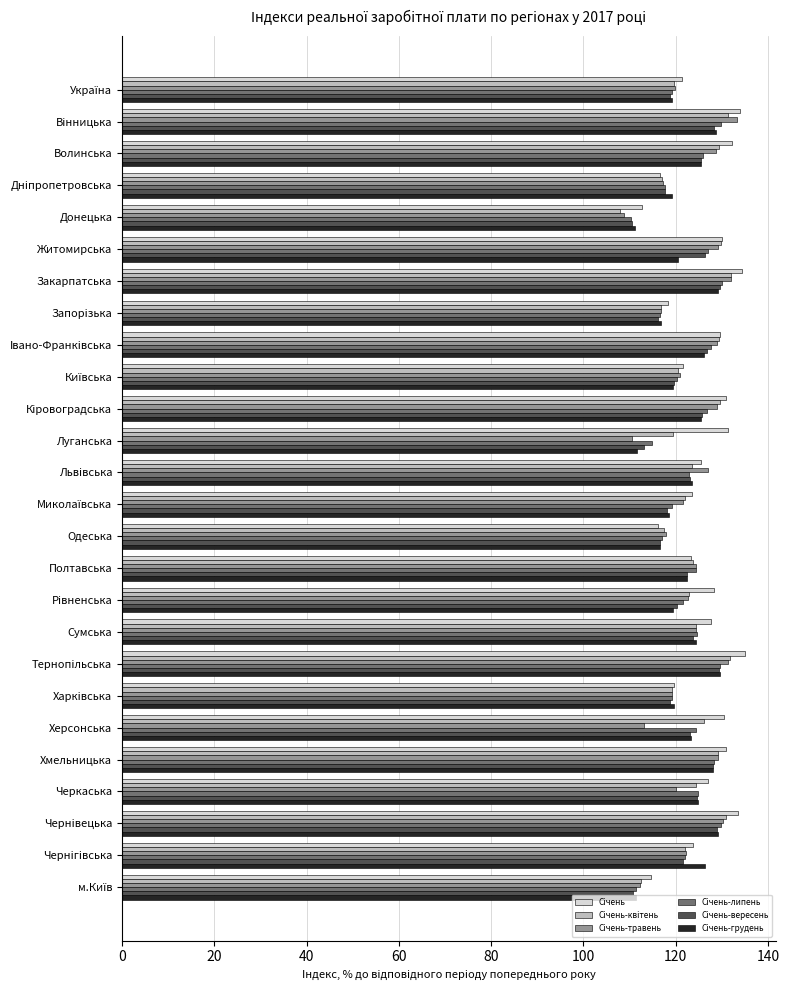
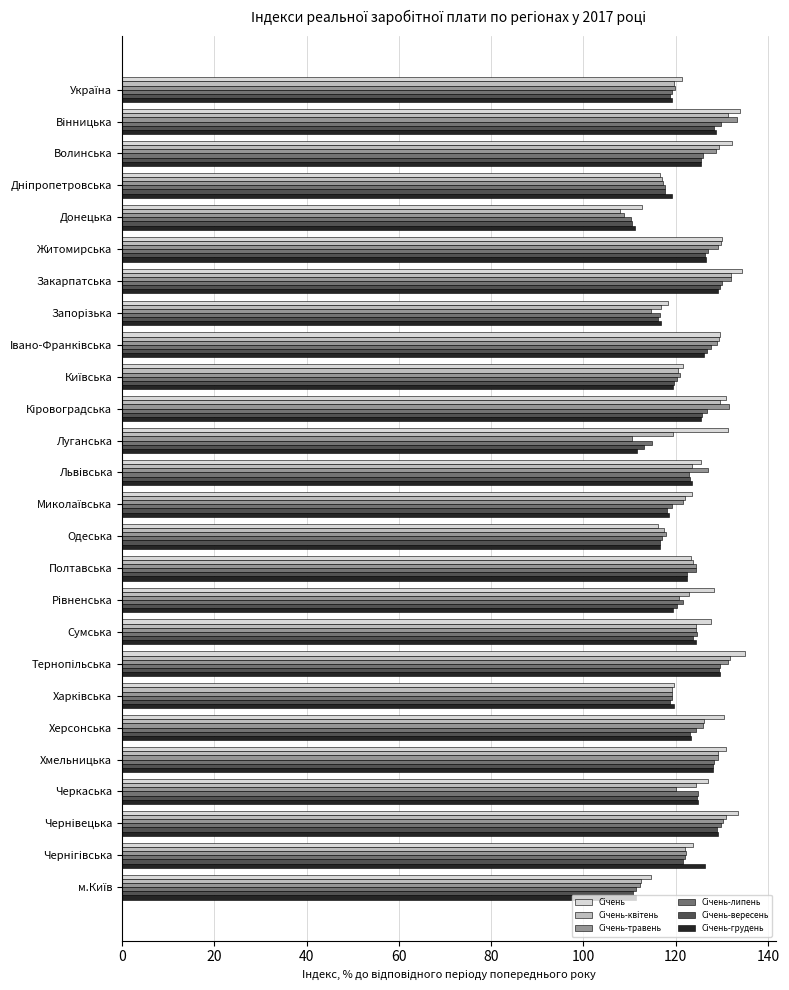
  {
    "Січень-травень": {
      "Україна": 120,
      "Вінницька": 133,
      "Волинська": 129,
      "Дніпропетровська": 117,
      "Донецька": 109,
      "Житомирська": 129,
      "Закарпатська": 132,
-     "Запорізька": 117,
+     "Запорізька": 115,
      "Івано-Франківська": 129,
      "Київська": 121,
-     "Кіровоградська": 129,
+     "Кіровоградська": 132,
      "Луганська": 111,
      "Львівська": 127,
      "Миколаївська": 122,
      "Одеська": 118,
      "Полтавська": 124,
-     "Рівненська": 123,
+     "Рівненська": 121,
      "Сумська": 124,
      "Тернопільська": 131,
      "Харківська": 119,
-     "Херсонська": 113,
+     "Херсонська": 126,
      "Хмельницька": 129,
      "Черкаська": 120,
      "Чернівецька": 130,
      "Чернігівська": 122,
      "м.Київ": 112
    },
    "Січень-грудень": {
      "Україна": 119,
      "Вінницька": 129,
      "Волинська": 125,
      "Дніпропетровська": 119,
      "Донецька": 111,
-     "Житомирська": 120,
+     "Житомирська": 127,
      "Закарпатська": 129,
      "Запорізька": 117,
      "Івано-Франківська": 126,
      "Київська": 119,
      "Кіровоградська": 126,
      "Луганська": 112,
      "Львівська": 124,
      "Миколаївська": 118,
      "Одеська": 117,
      "Полтавська": 122,
      "Рівненська": 119,
      "Сумська": 124,
      "Тернопільська": 130,
      "Харківська": 120,
      "Херсонська": 123,
      "Хмельницька": 128,
      "Черкаська": 125,
      "Чернівецька": 129,
      "Чернігівська": 126
    }
  }
